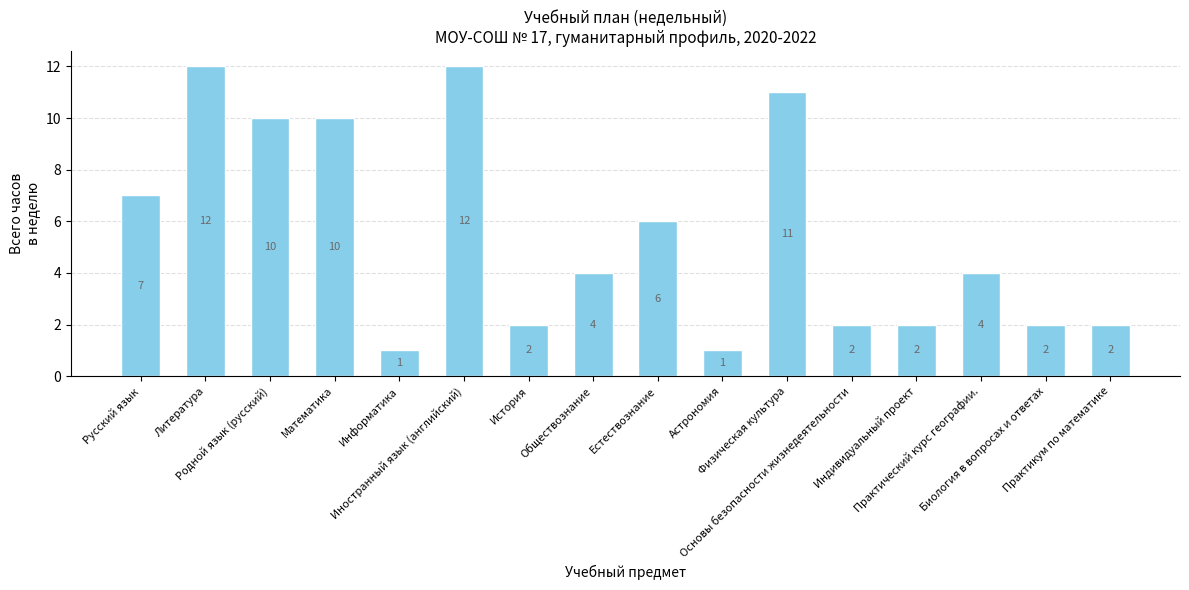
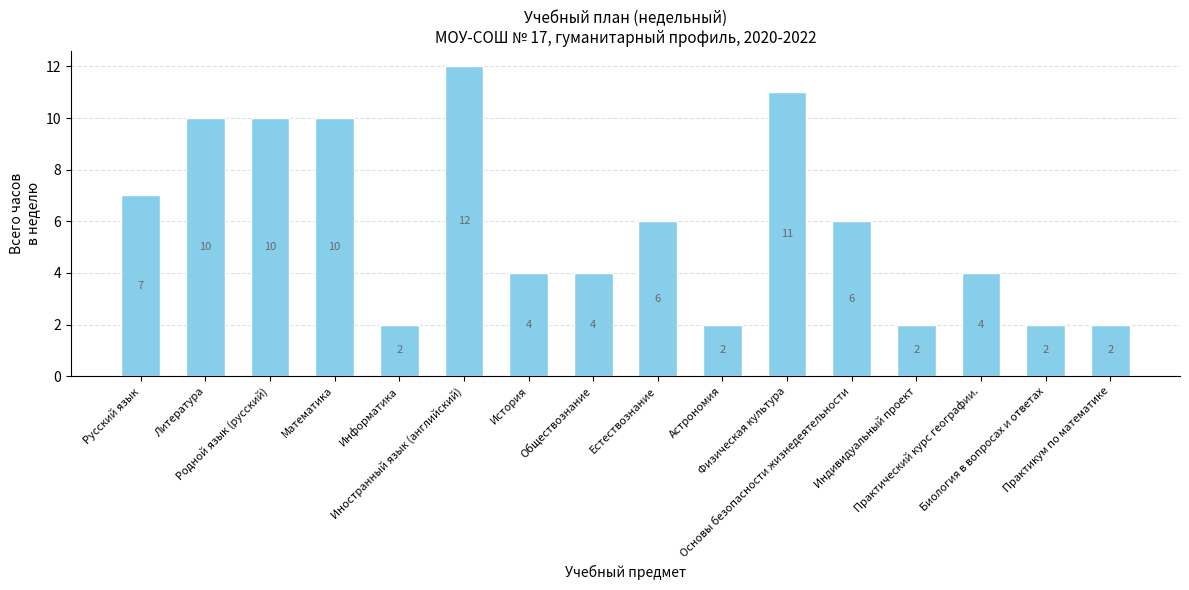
  {
    "Русский язык": 7,
-   "Литература": 12,
+   "Литература": 10,
    "Родной язык (русский)": 10,
    "Математика": 10,
-   "Информатика": 1,
+   "Информатика": 2,
    "Иностранный язык (английский)": 12,
-   "История": 2,
+   "История": 4,
    "Обществознание": 4,
    "Естествознание": 6,
-   "Астрономия": 1,
+   "Астрономия": 2,
    "Физическая культура": 11,
-   "Основы безопасности жизнедеятельности": 2,
+   "Основы безопасности жизнедеятельности": 6,
    "Индивидуальный проект": 2,
    "Практический курс географии.": 4,
    "Биология в вопросах и ответах": 2,
    "Практикум по математике": 2
  }
